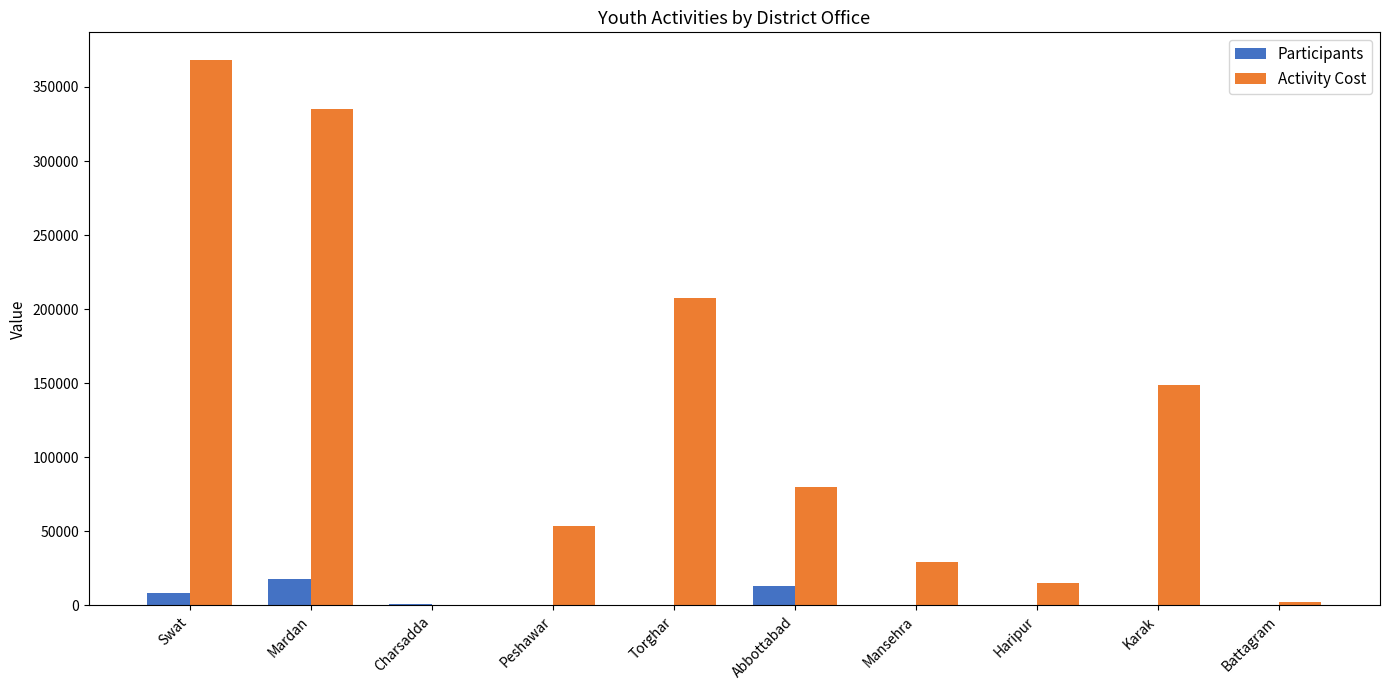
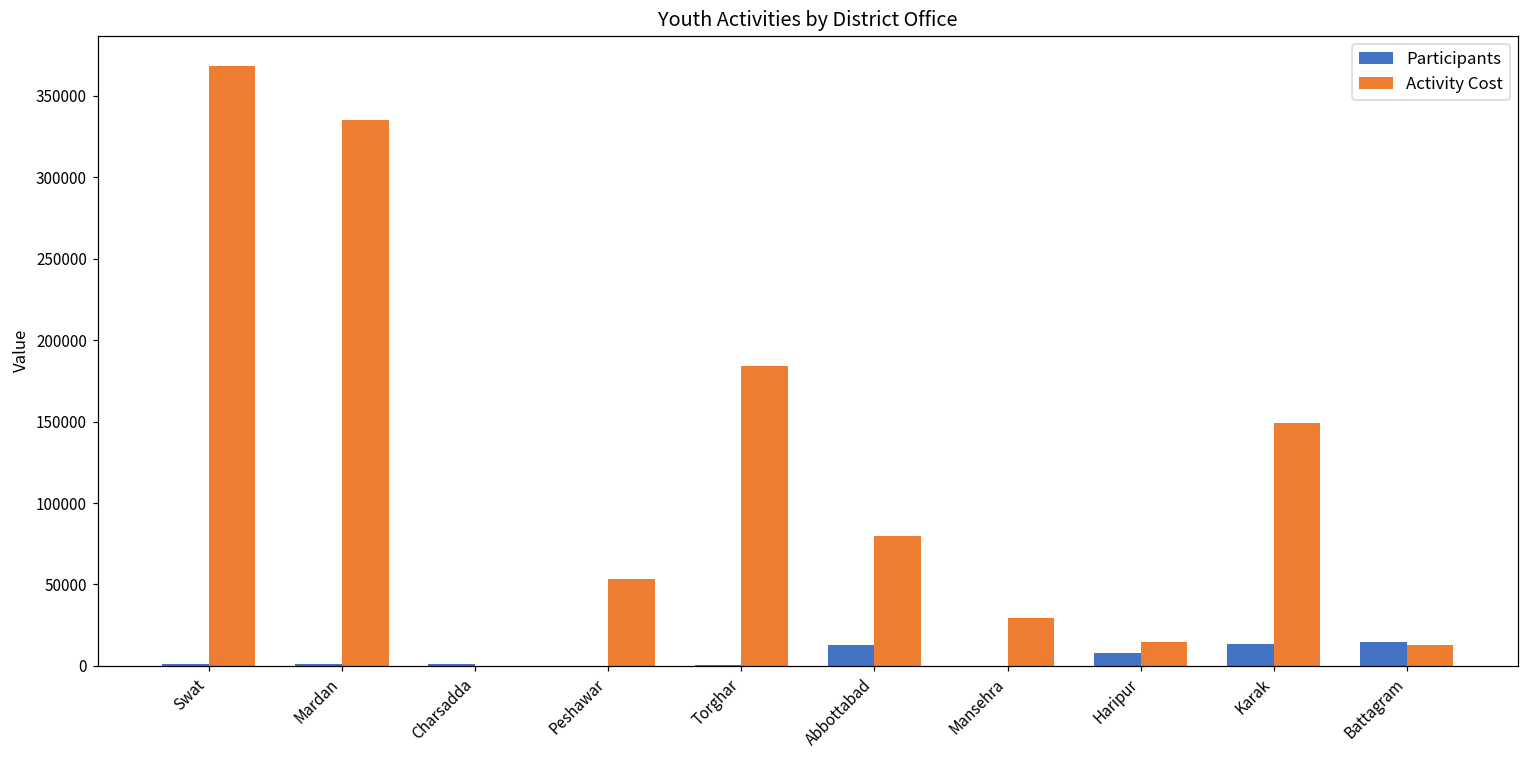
  {
    "Participants": {
-     "Swat": 9000,
-     "Mardan": 18000,
+     "Swat": 1000,
+     "Mardan": 1000,
      "Abbottabad": 13000,
-     "Haripur": 0,
-     "Karak": 0,
-     "Battagram": 1000
+     "Haripur": 8000,
+     "Karak": 14000,
+     "Battagram": 15000
    },
    "Activity Cost": {
      "Swat": 368000,
      "Mardan": 335000,
      "Charsadda": 0,
      "Peshawar": 53000,
-     "Torghar": 208000,
+     "Torghar": 184000,
      "Abbottabad": 80000,
      "Mansehra": 29000,
      "Haripur": 15000,
      "Karak": 149000,
-     "Battagram": 2000
+     "Battagram": 13000
    }
  }
